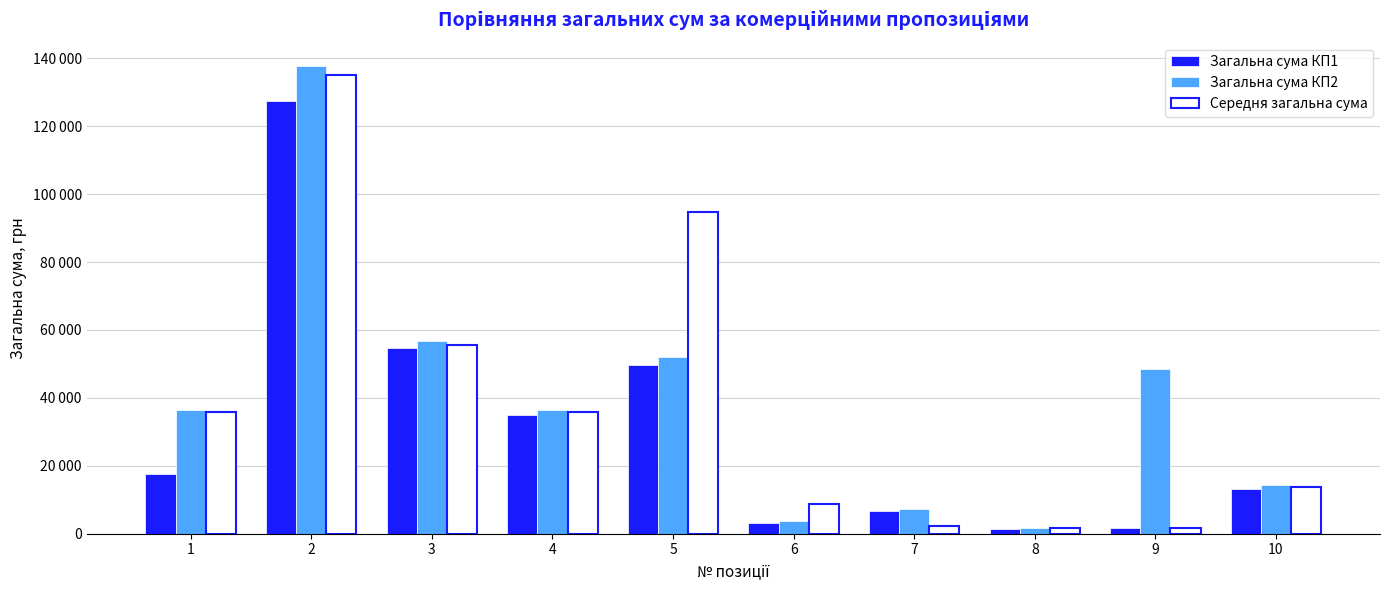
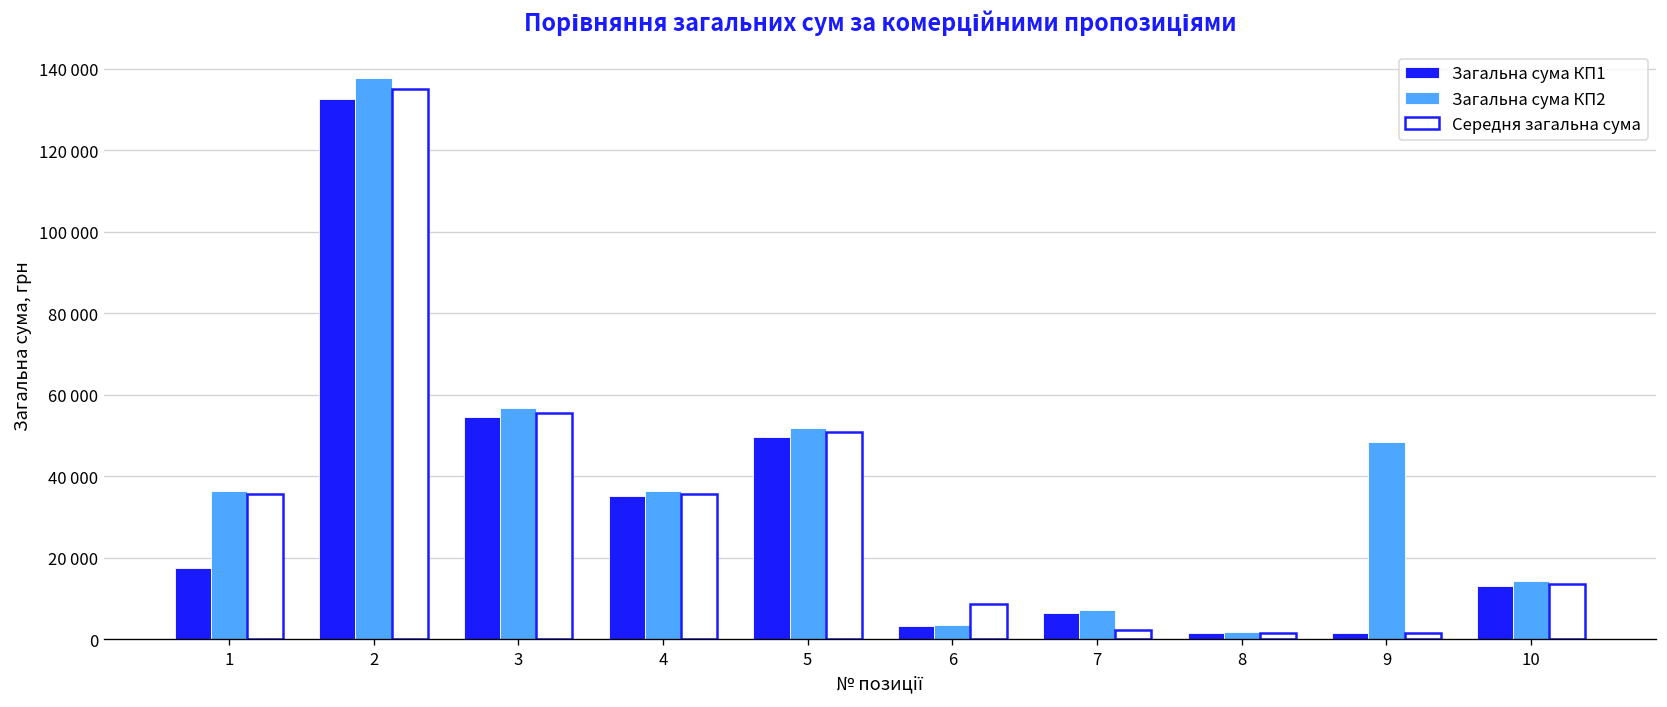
  {
    "Загальна сума КП1": {
      "1": 18000,
-     "2": 128000,
+     "2": 133000,
      "3": 55000,
      "4": 35000,
      "5": 50000,
      "6": 3000,
      "7": 7000,
      "8": 2000,
      "9": 2000,
      "10": 13000
    },
    "Загальна сума КП2": {
      "1": 36000,
      "2": 138000,
      "3": 57000,
      "4": 36000,
      "5": 52000,
      "6": 4000,
      "7": 7000,
      "8": 2000,
      "9": 48000,
      "10": 14000
    },
    "Середня загальна сума": {
      "1": 36000,
      "2": 135000,
      "3": 56000,
      "4": 36000,
-     "5": 95000,
+     "5": 51000,
      "6": 9000,
      "7": 2000,
      "8": 2000,
      "9": 2000,
      "10": 14000
    }
  }
